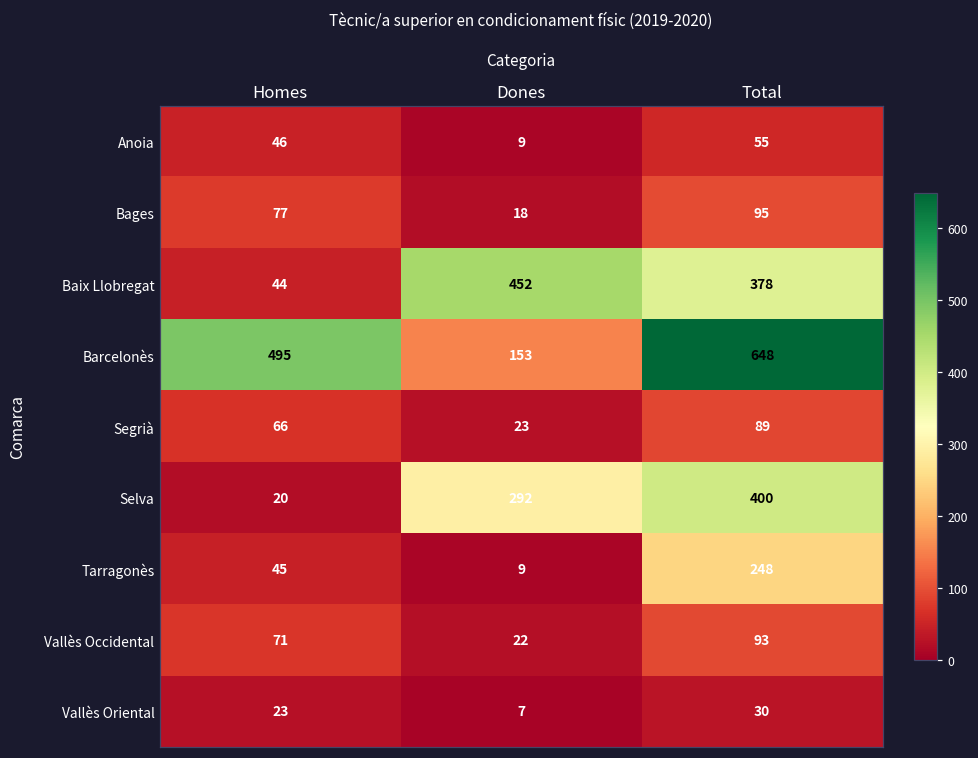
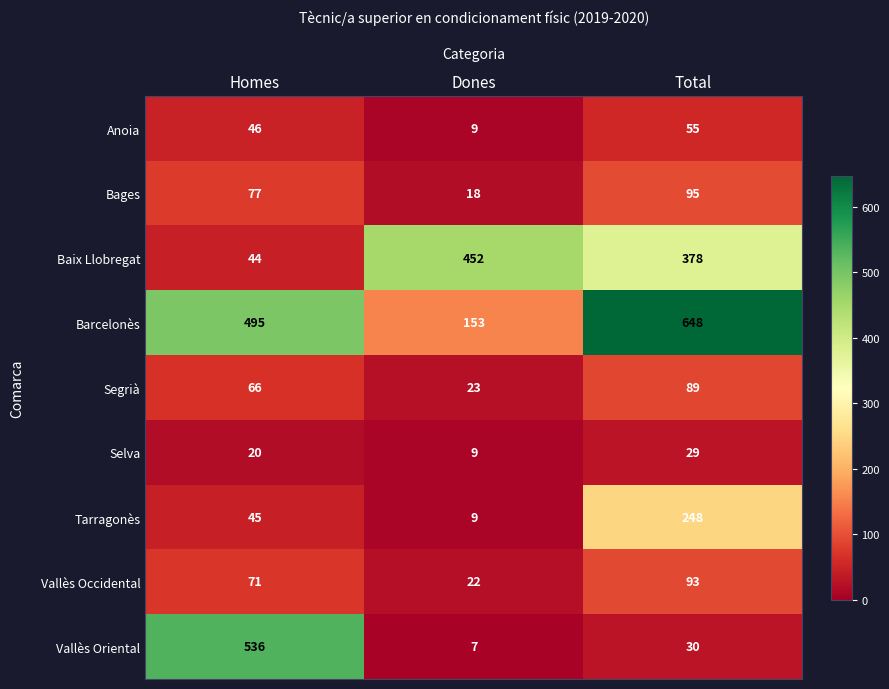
  {
    "Anoia": {
      "Homes": 46,
      "Dones": 9,
      "Total": 55
    },
    "Bages": {
      "Homes": 77,
      "Dones": 18,
      "Total": 95
    },
    "Baix Llobregat": {
      "Homes": 44,
      "Dones": 452,
      "Total": 378
    },
    "Barcelonès": {
      "Homes": 495,
      "Dones": 153,
      "Total": 648
    },
    "Segrià": {
      "Homes": 66,
      "Dones": 23,
      "Total": 89
    },
    "Selva": {
      "Homes": 20,
-     "Dones": 292,
-     "Total": 400
+     "Dones": 9,
+     "Total": 29
    },
    "Tarragonès": {
      "Homes": 45,
      "Dones": 9,
      "Total": 248
    },
    "Vallès Occidental": {
      "Homes": 71,
      "Dones": 22,
      "Total": 93
    },
    "Vallès Oriental": {
-     "Homes": 23,
+     "Homes": 536,
      "Dones": 7,
      "Total": 30
    }
  }
